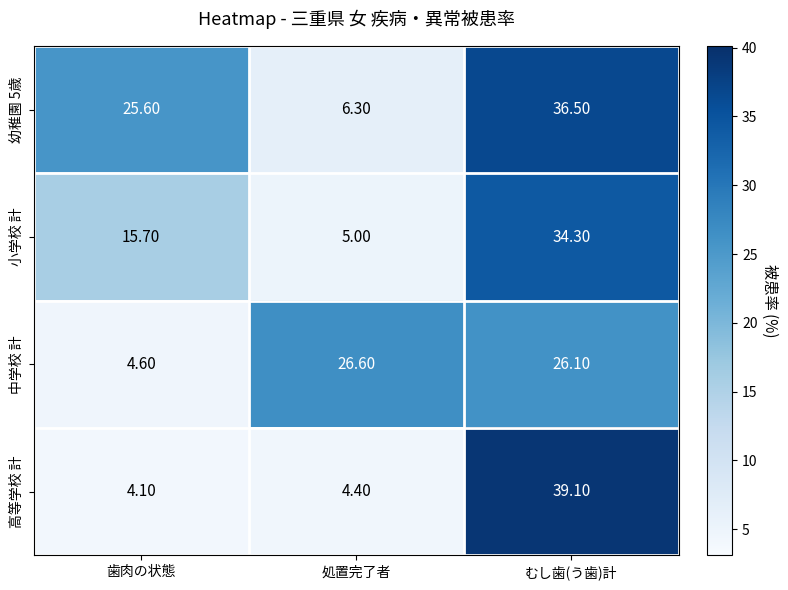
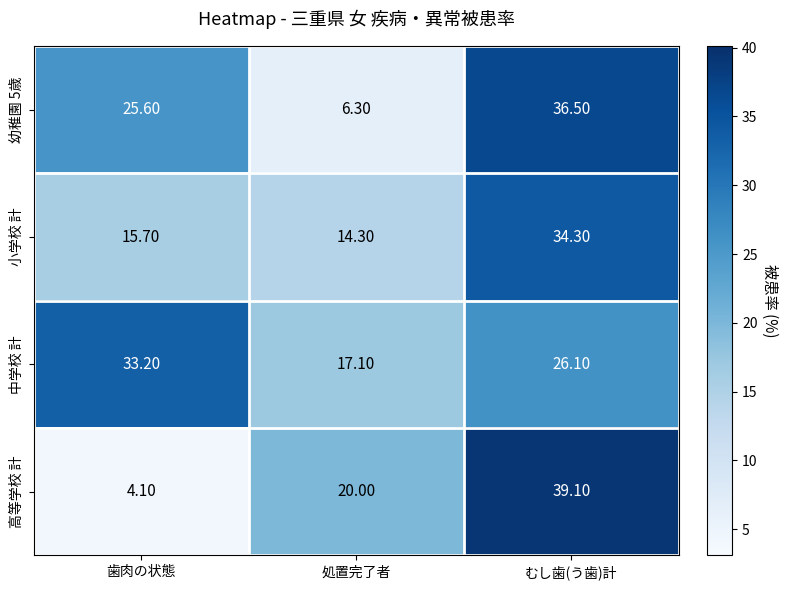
  {
    "幼稚園 5歳": {
      "歯肉の状態": 25.60,
      "処置完了者": 6.30,
      "むし歯(う歯)計": 36.50
    },
    "小学校 計": {
      "歯肉の状態": 15.70,
-     "処置完了者": 5.00,
+     "処置完了者": 14.30,
      "むし歯(う歯)計": 34.30
    },
    "中学校 計": {
-     "歯肉の状態": 4.60,
-     "処置完了者": 26.60,
+     "歯肉の状態": 33.20,
+     "処置完了者": 17.10,
      "むし歯(う歯)計": 26.10
    },
    "高等学校 計": {
      "歯肉の状態": 4.10,
-     "処置完了者": 4.40,
+     "処置完了者": 20.00,
      "むし歯(う歯)計": 39.10
    }
  }
